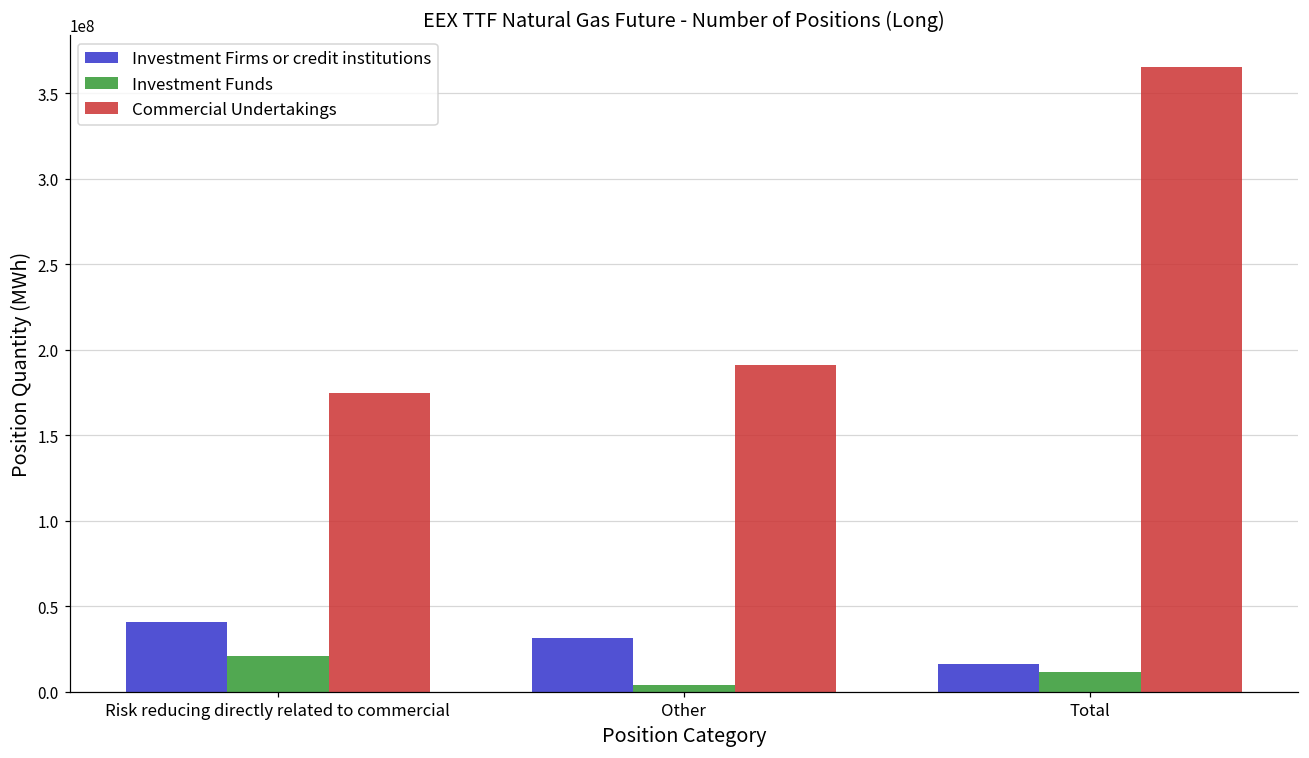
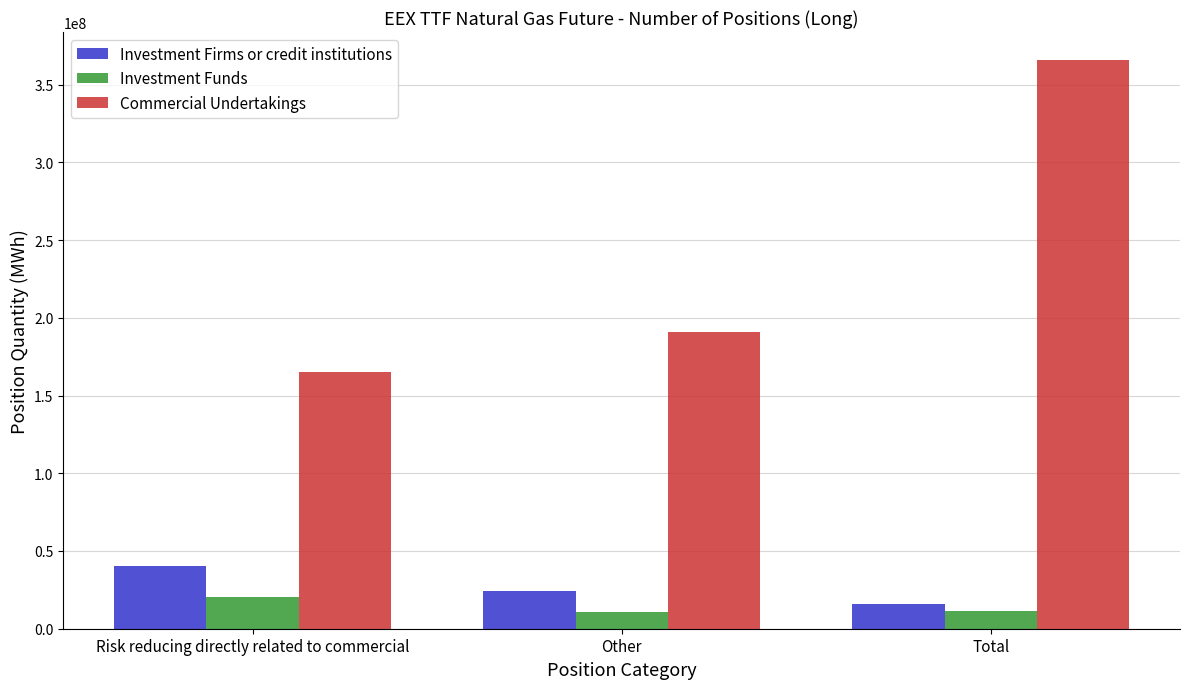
  {
    "Investment Firms or credit institutions": {
      "Risk reducing directly related to commercial": 41000000,
-     "Other": 31000000,
+     "Other": 24000000,
      "Total": 16000000
    },
    "Investment Funds": {
      "Risk reducing directly related to commercial": 21000000,
-     "Other": 4000000,
+     "Other": 11000000,
      "Total": 11000000
    },
    "Commercial Undertakings": {
-     "Risk reducing directly related to commercial": 174000000,
+     "Risk reducing directly related to commercial": 165000000,
      "Other": 191000000,
      "Total": 366000000
    }
  }
